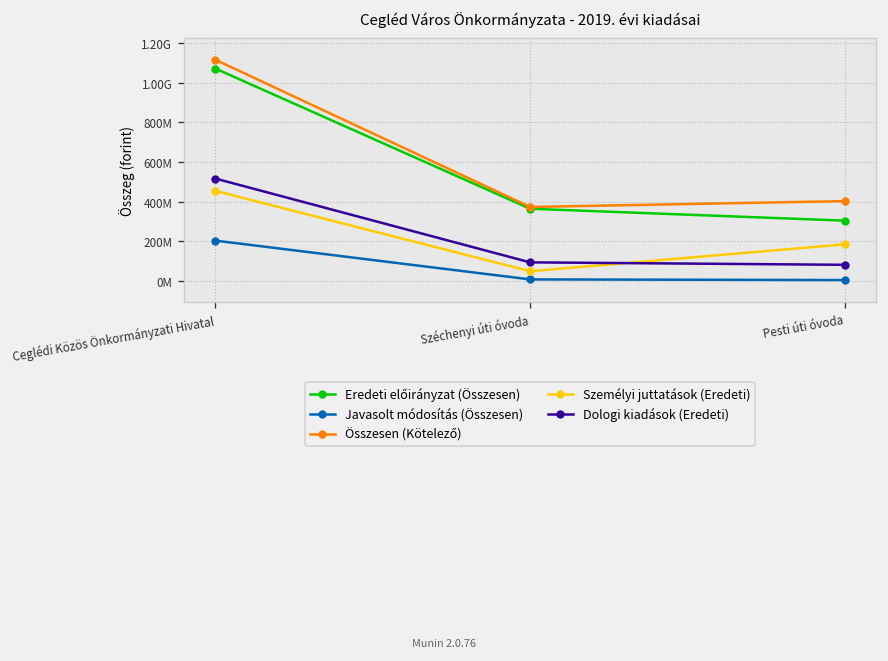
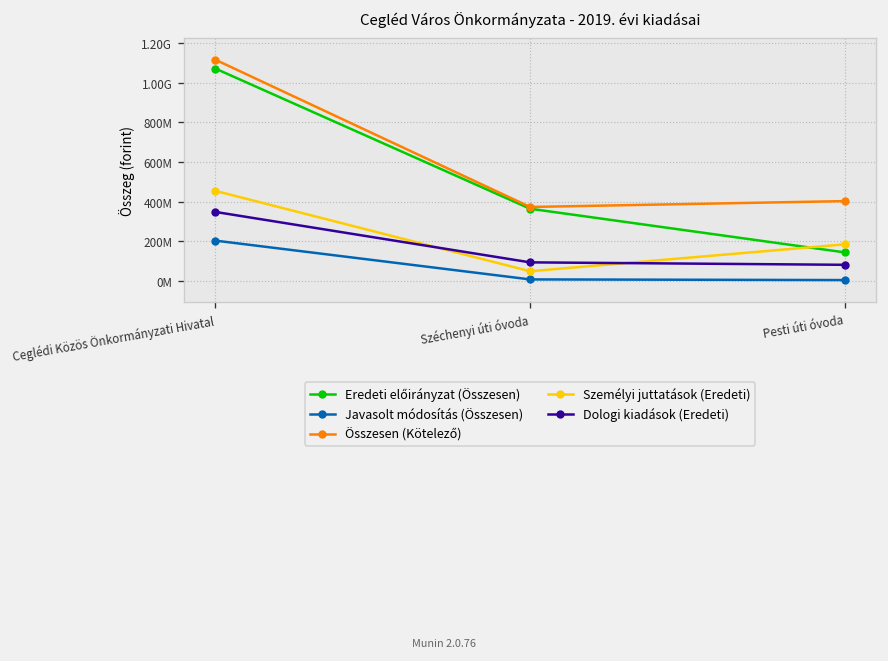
  {
    "Eredeti előirányzat (Összesen)": {
      "Ceglédi Közös Önkormányzati Hivatal": 1070000000,
-     "Pesti úti óvoda": 300000000
+     "Pesti úti óvoda": 150000000
    },
    "Javasolt módosítás (Összesen)": {
      "Ceglédi Közös Önkormányzati Hivatal": 200000000,
      "Széchenyi úti óvoda": 10000000,
      "Pesti úti óvoda": 10000000
    },
    "Összesen (Kötelező)": {
      "Ceglédi Közös Önkormányzati Hivatal": 1120000000,
      "Pesti úti óvoda": 400000000
    },
    "Személyi juttatások (Eredeti)": {
      "Ceglédi Közös Önkormányzati Hivatal": 460000000,
      "Széchenyi úti óvoda": 50000000,
      "Pesti úti óvoda": 190000000
    },
    "Dologi kiadások (Eredeti)": {
-     "Ceglédi Közös Önkormányzati Hivatal": 520000000,
+     "Ceglédi Közös Önkormányzati Hivatal": 350000000,
      "Széchenyi úti óvoda": 90000000,
      "Pesti úti óvoda": 80000000
    }
  }
